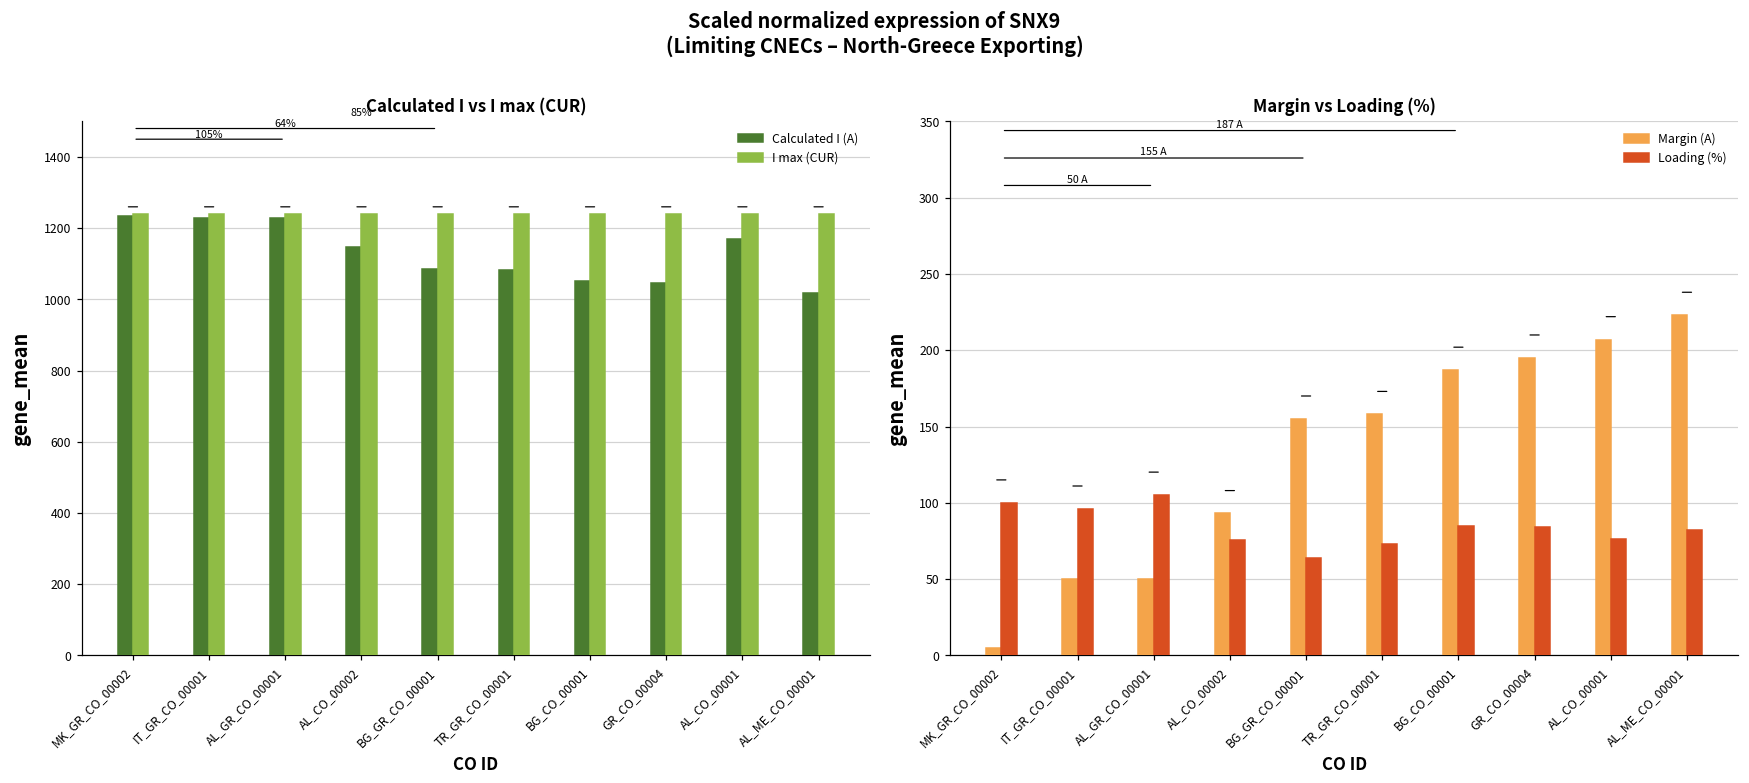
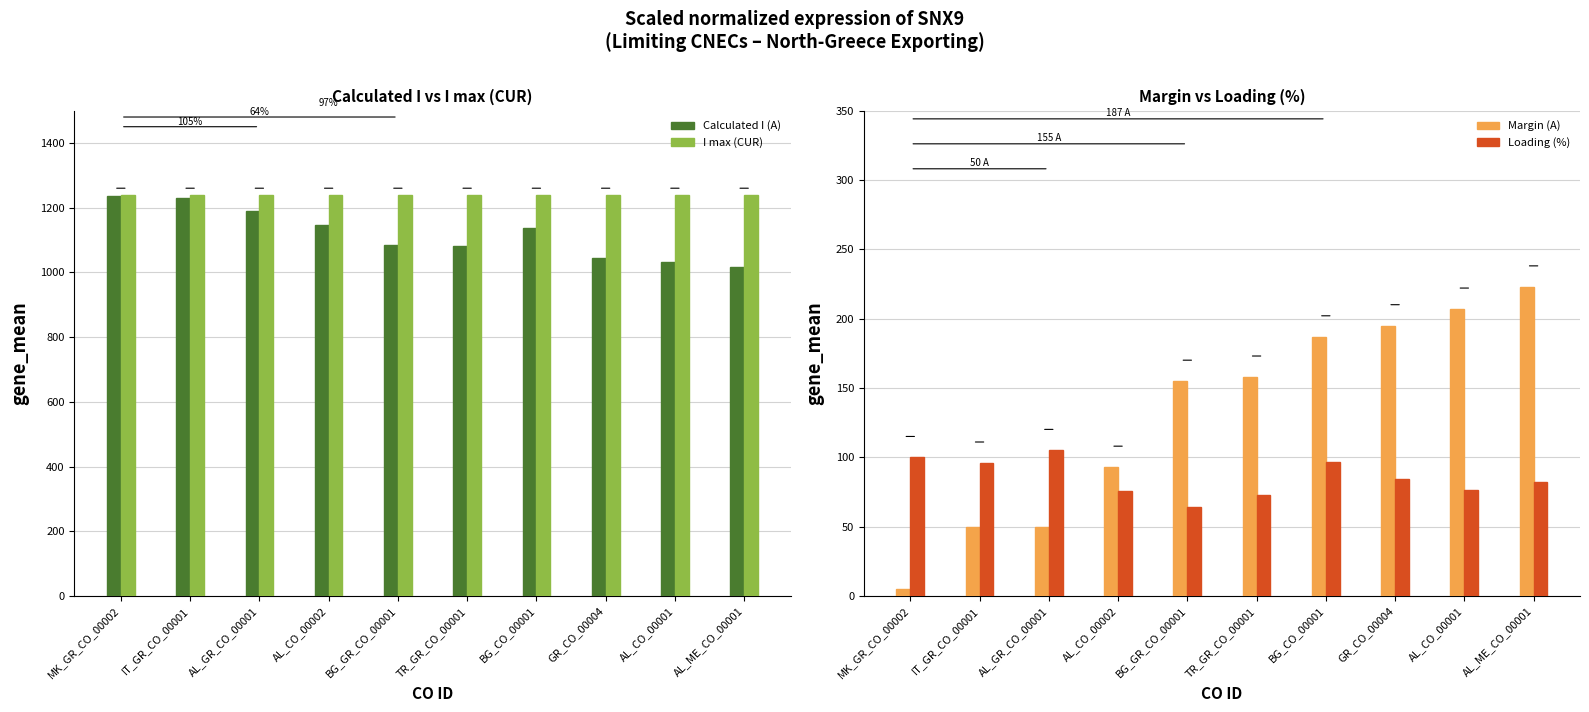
  {
    "Calculated I vs I max (CUR)": {
      "Calculated I (A)": {
        "MK_GR_CO_00002": "1240",
        "IT_GR_CO_00001": "1230",
-       "AL_GR_CO_00001": "1230",
+       "AL_GR_CO_00001": "1190",
        "AL_CO_00002": "1150",
        "BG_GR_CO_00001": "1090",
        "TR_GR_CO_00001": "1080",
-       "BG_CO_00001": "1050",
+       "BG_CO_00001": "1140",
        "GR_CO_00004": "1050",
-       "AL_CO_00001": "1170",
+       "AL_CO_00001": "1030",
        "AL_ME_CO_00001": "1020"
      },
      "I max (CUR)": {
        "MK_GR_CO_00002": "1240",
        "IT_GR_CO_00001": "1240",
        "AL_GR_CO_00001": "1240",
        "AL_CO_00002": "1240",
        "BG_GR_CO_00001": "1240",
        "TR_GR_CO_00001": "1240",
        "BG_CO_00001": "1240",
        "GR_CO_00004": "1240",
        "AL_CO_00001": "1240",
        "AL_ME_CO_00001": "1240"
      }
    },
    "Margin vs Loading (%)": {
      "Margin (A)": {
        "MK_GR_CO_00002": "5",
        "IT_GR_CO_00001": "50",
        "AL_GR_CO_00001": "50",
        "AL_CO_00002": "93",
        "BG_GR_CO_00001": "155",
        "TR_GR_CO_00001": "158",
        "BG_CO_00001": "187",
        "GR_CO_00004": "195",
        "AL_CO_00001": "207",
        "AL_ME_CO_00001": "223"
      },
      "Loading (%)": {
-       "BG_CO_00001": "85%"
+       "BG_CO_00001": "97%"
      }
    }
  }
